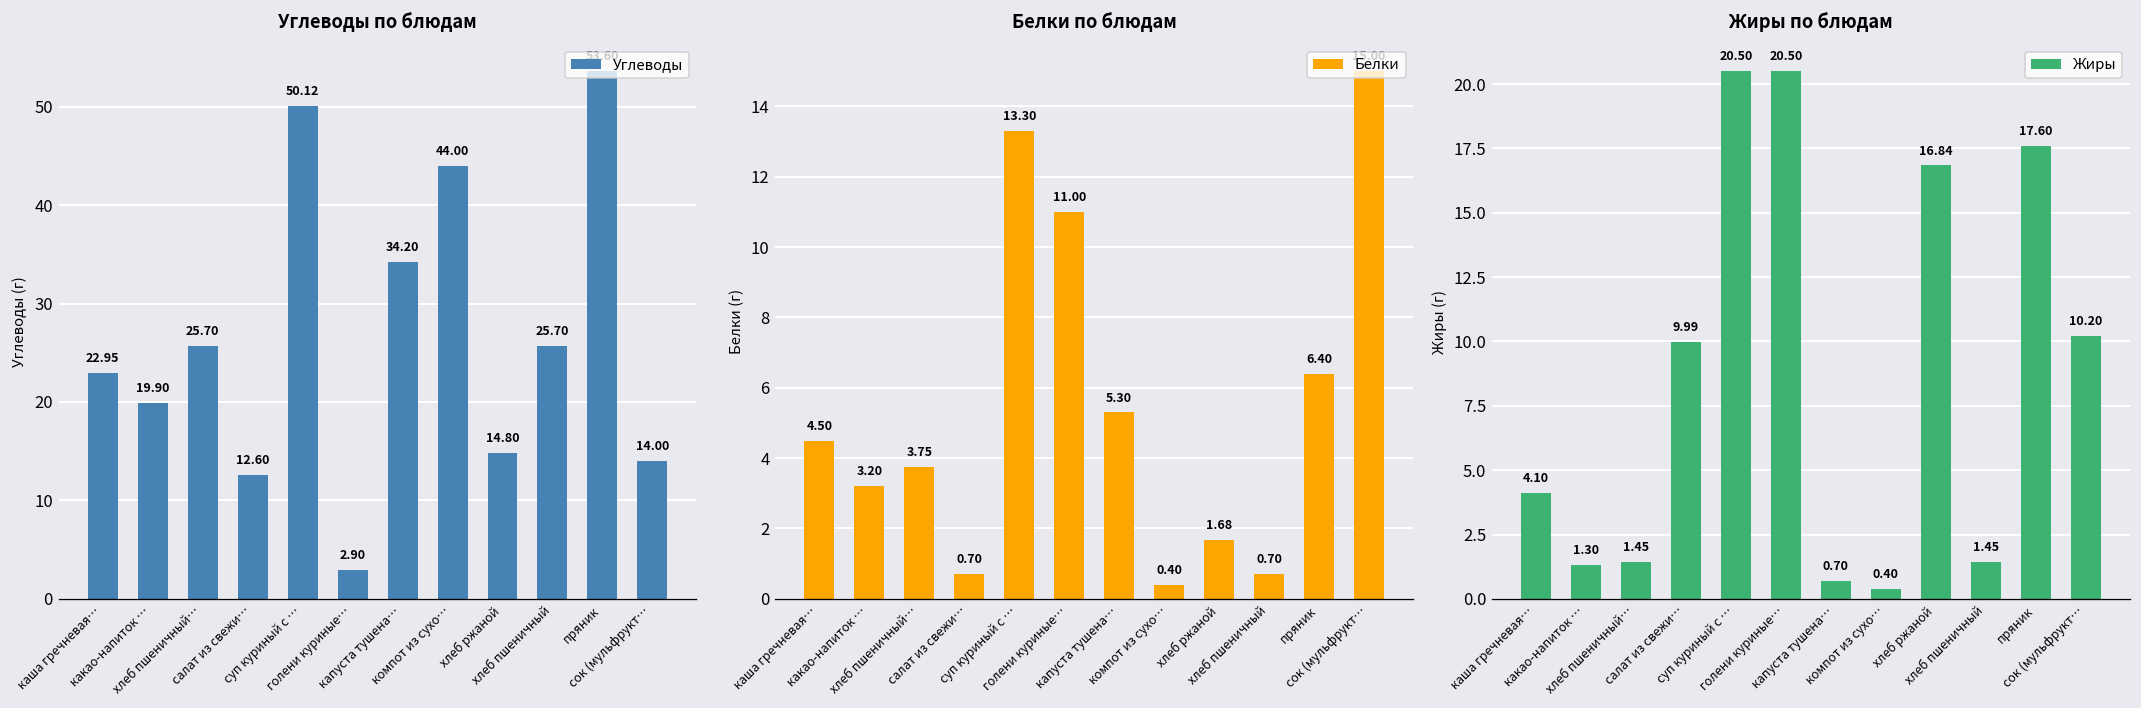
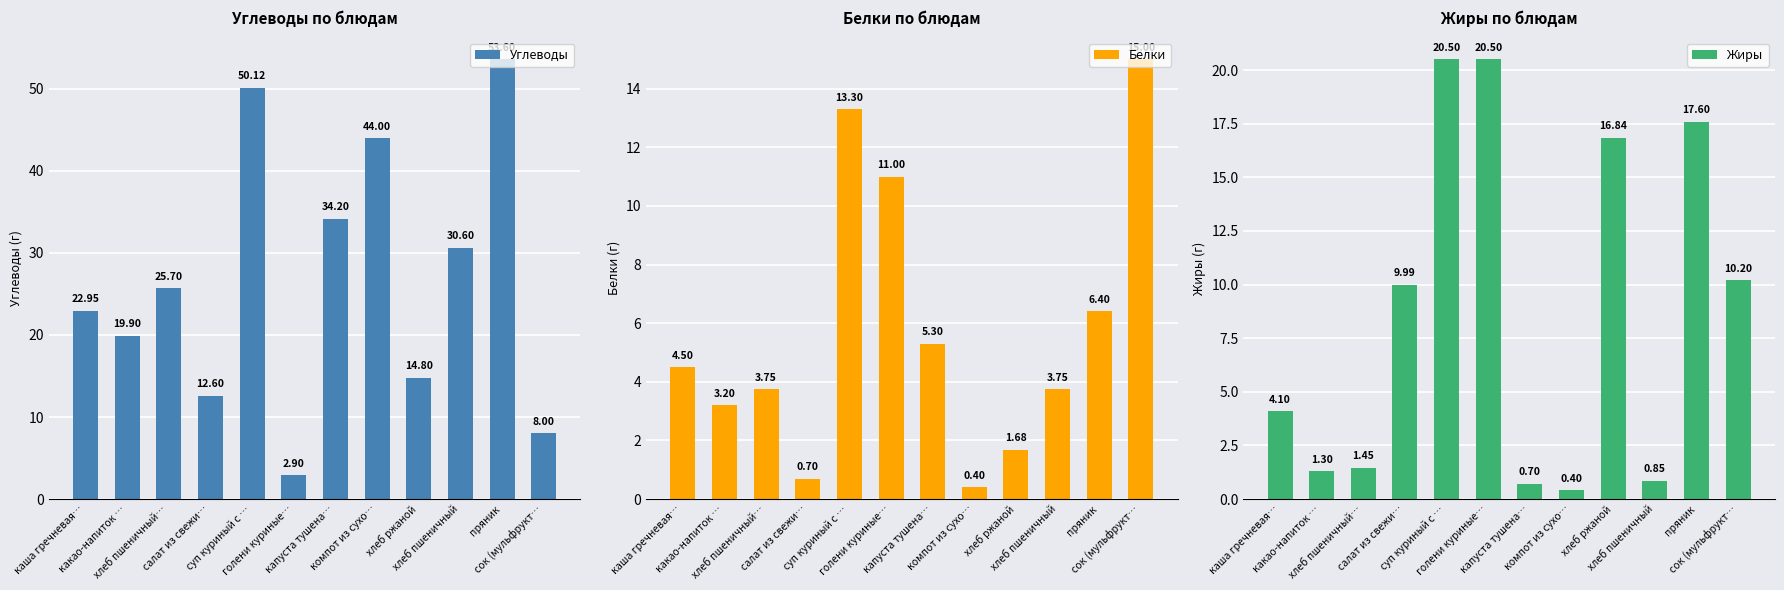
  {
    "Углеводы по блюдам": {
      "каша гречневая…": 22.95,
      "какао-напиток …": 19.90,
      "хлеб пшеничный…": 25.70,
      "салат из свежи…": 12.60,
      "суп куриный с …": 50.12,
      "голени куриные…": 2.90,
      "капуста тушена…": 34.20,
      "компот из сухо…": 44.00,
      "хлеб ржаной": 14.80,
-     "хлеб пшеничный": 25.70,
-     "сок (мульфрукт…": 14.00
+     "хлеб пшеничный": 30.60,
+     "сок (мульфрукт…": 8.00
    },
    "Белки по блюдам": {
      "каша гречневая…": 4.50,
      "какао-напиток …": 3.20,
      "хлеб пшеничный…": 3.75,
      "салат из свежи…": 0.70,
      "суп куриный с …": 13.30,
      "голени куриные…": 11.00,
      "капуста тушена…": 5.30,
      "компот из сухо…": 0.40,
      "хлеб ржаной": 1.68,
-     "хлеб пшеничный": 0.70,
+     "хлеб пшеничный": 3.75,
      "пряник": 6.40
    },
    "Жиры по блюдам": {
      "каша гречневая…": 4.10,
      "какао-напиток …": 1.30,
      "хлеб пшеничный…": 1.45,
      "салат из свежи…": 9.99,
      "суп куриный с …": 20.50,
      "голени куриные…": 20.50,
      "капуста тушена…": 0.70,
      "компот из сухо…": 0.40,
      "хлеб ржаной": 16.84,
-     "хлеб пшеничный": 1.45,
+     "хлеб пшеничный": 0.85,
      "пряник": 17.60,
      "сок (мульфрукт…": 10.20
    }
  }
